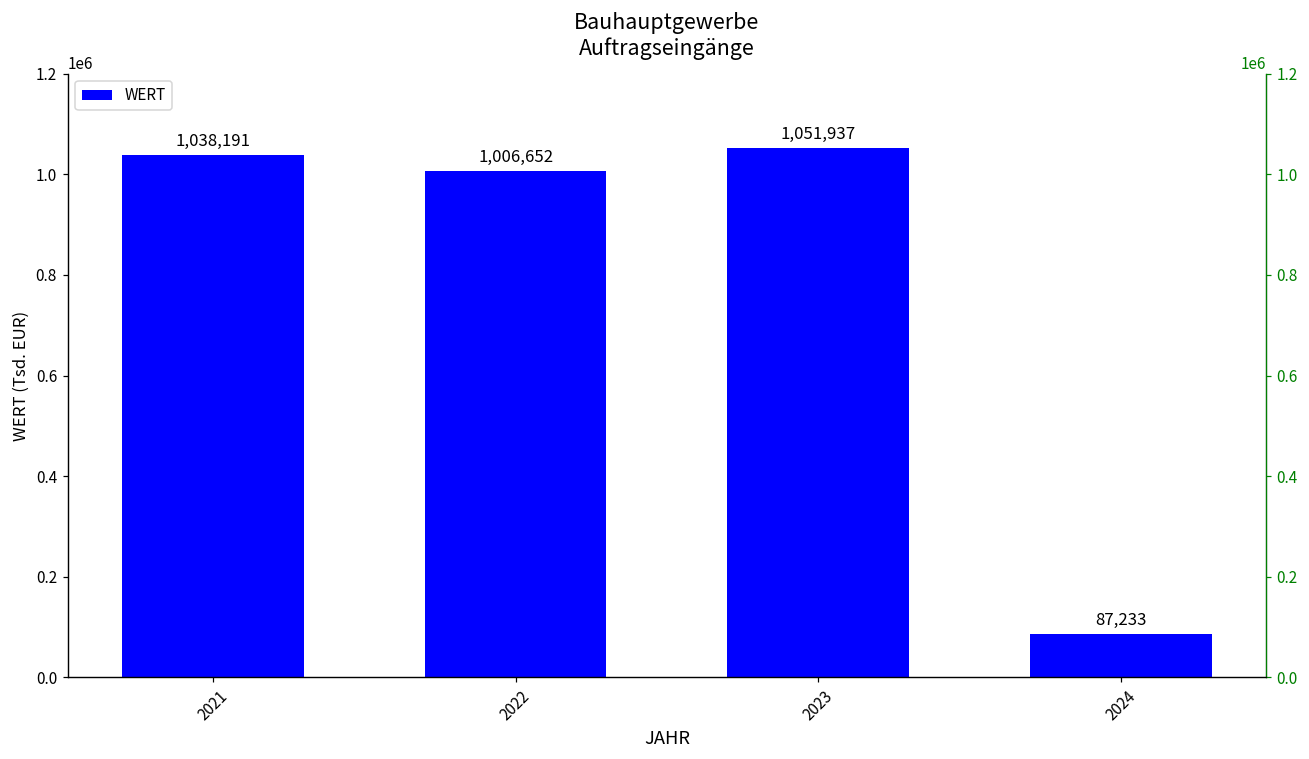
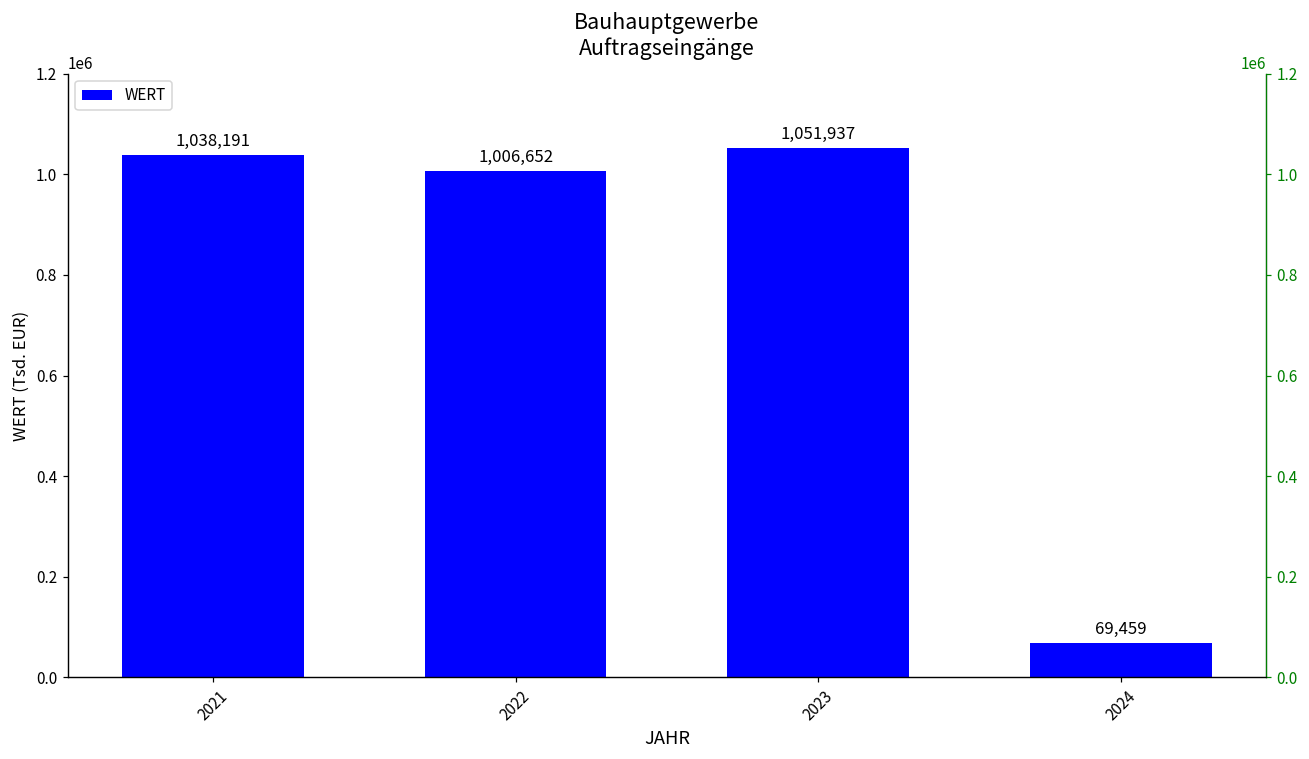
  {
    "2021": "1,038,191",
    "2022": "1,006,652",
    "2023": "1,051,937",
-   "2024": "87,233"
+   "2024": "69,459"
  }
